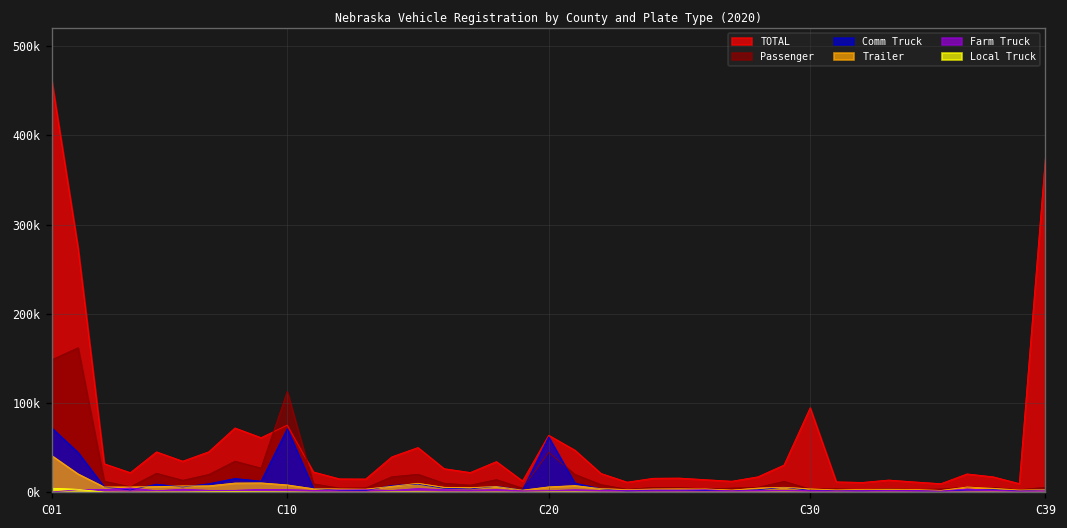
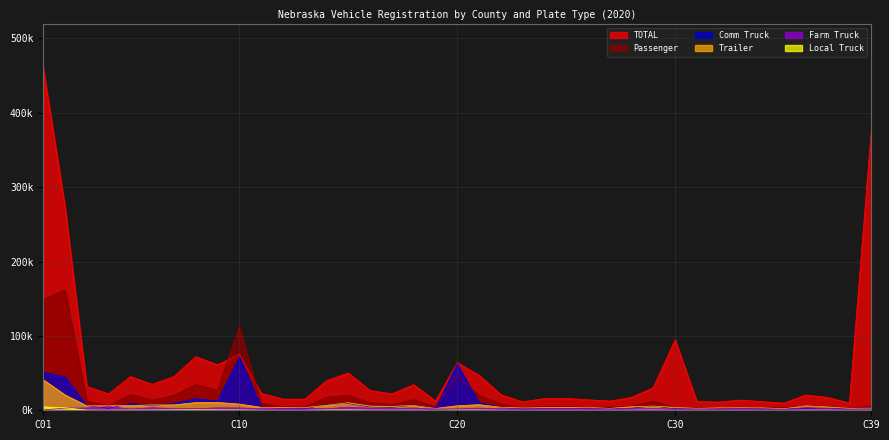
  {
    "TOTAL": {
      "C01": 460000,
      "C10": 80000,
      "C30": 90000,
      "C39": 380000
    },
    "Passenger": {
      "C01": 150000,
      "C10": 110000,
      "C20": 40000
    },
    "Comm Truck": {
-     "C01": 70000,
+     "C01": 50000,
      "C10": 70000
    },
    "Trailer": {
      "C01": 40000,
      "C10": 10000,
      "C20": 10000
    },
    "Farm Truck": {
      "C01": 0
    },
    "Local Truck": {
      "C01": 0
    }
  }
